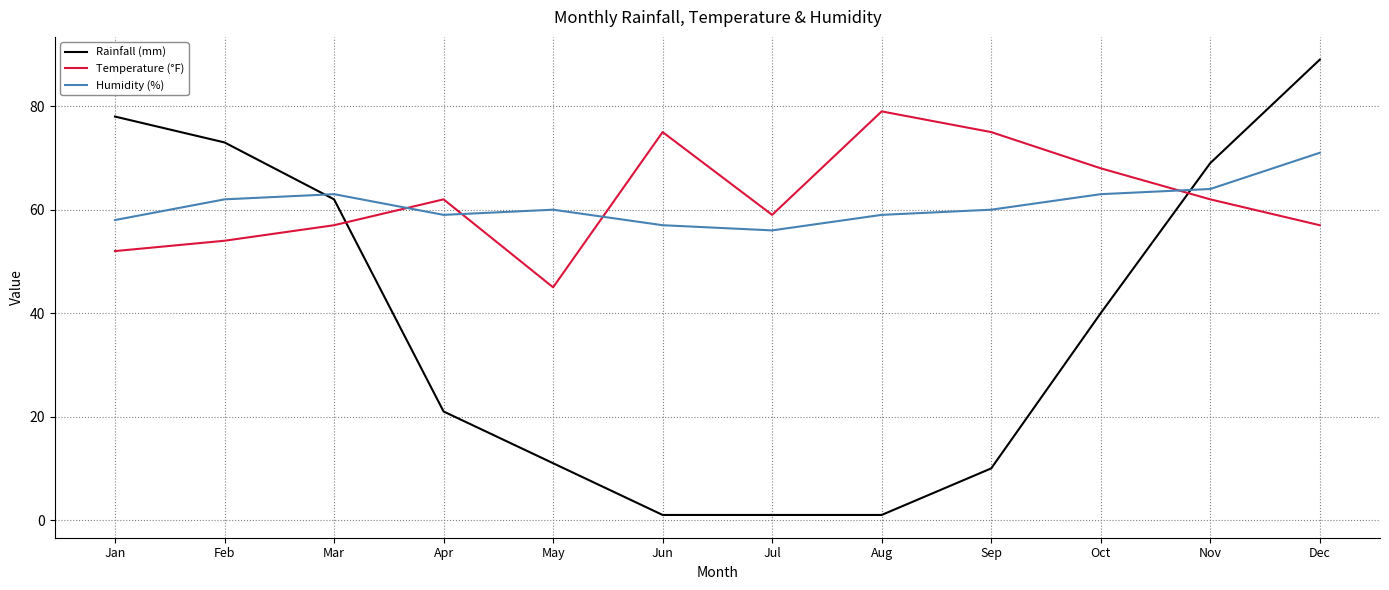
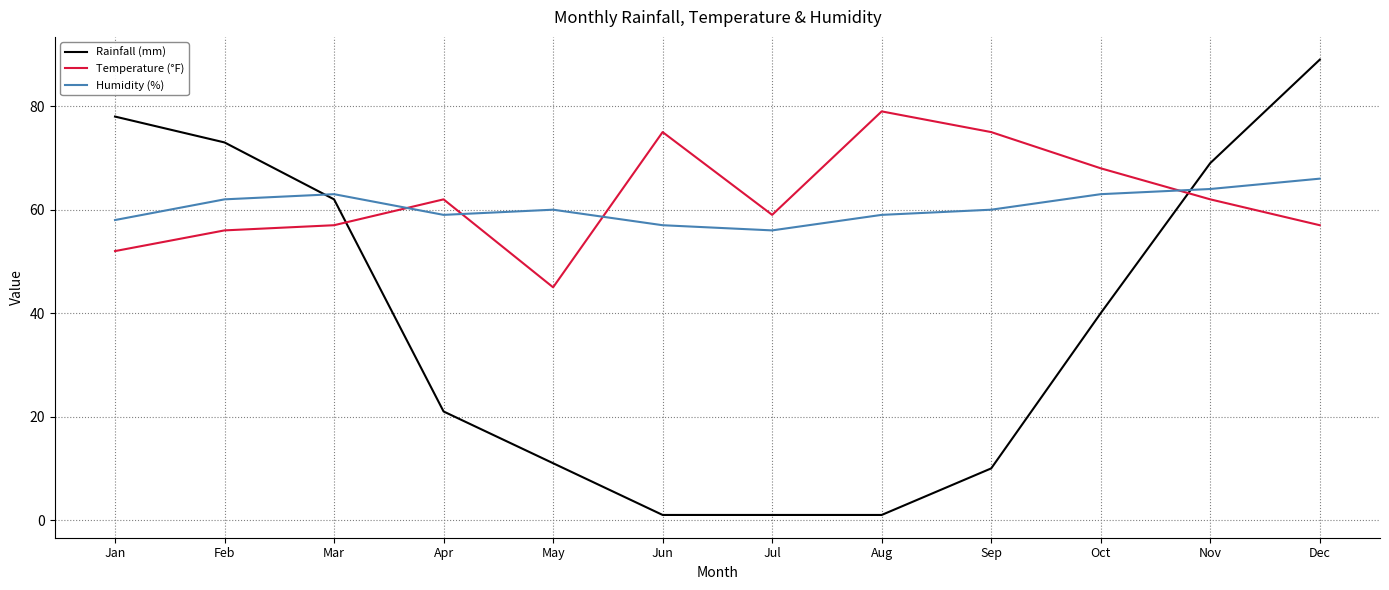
  {
    "Rainfall (mm)": {
      "Jan": 78,
      "Feb": 73,
      "Mar": 62,
      "Apr": 21,
      "May": 11,
      "Jun": 1,
      "Jul": 1,
      "Aug": 1,
      "Sep": 10,
      "Oct": 40,
      "Nov": 69,
      "Dec": 89
    },
    "Temperature (°F)": {
      "Jan": 52,
-     "Feb": 54,
+     "Feb": 56,
      "Mar": 57,
      "Apr": 62,
      "May": 45,
      "Jun": 75,
      "Jul": 59,
      "Aug": 79,
      "Sep": 75,
      "Oct": 68,
      "Nov": 62,
      "Dec": 57
    },
    "Humidity (%)": {
      "Jan": 58,
      "Feb": 62,
      "Mar": 63,
      "Apr": 59,
      "May": 60,
      "Jun": 57,
      "Jul": 56,
      "Aug": 59,
      "Sep": 60,
      "Oct": 63,
      "Nov": 64,
-     "Dec": 71
+     "Dec": 66
    }
  }
